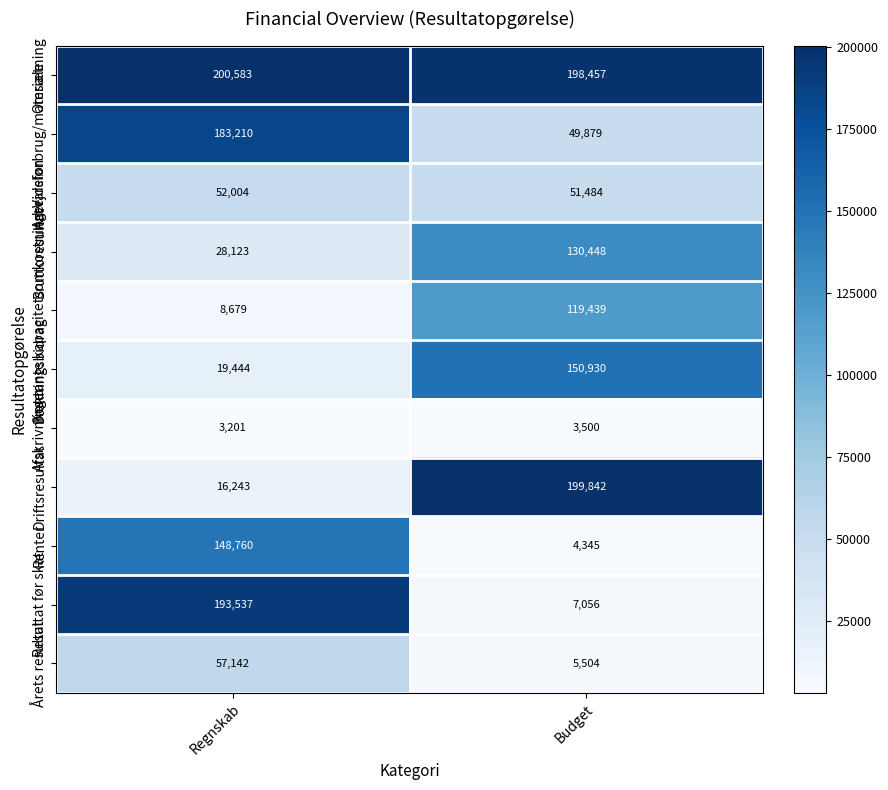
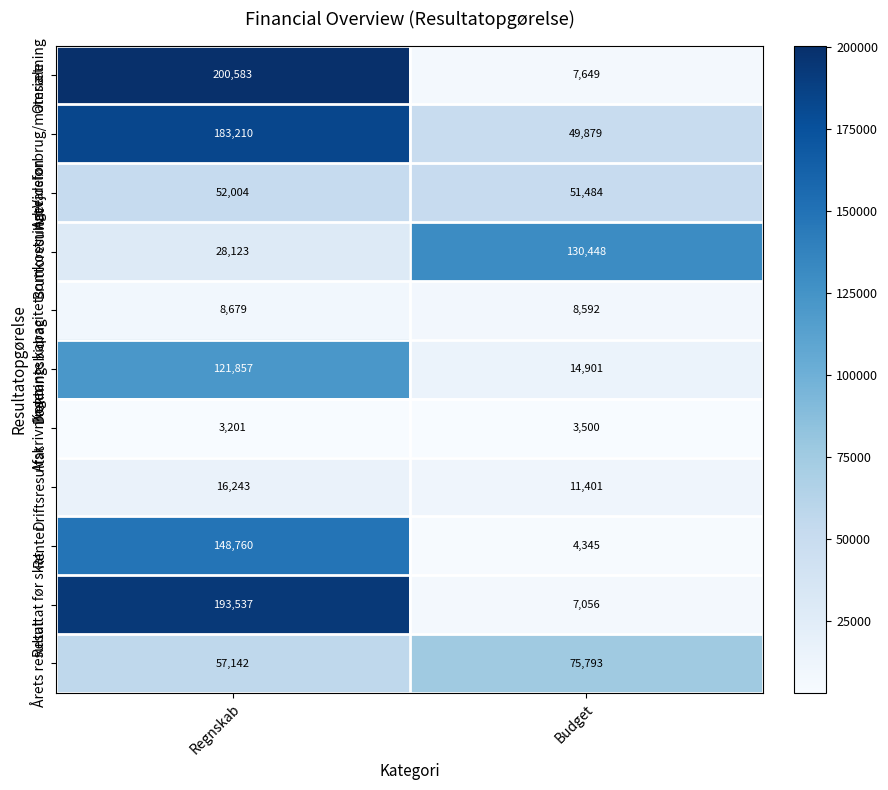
  {
    "Omsætning": {
      "Regnskab": "200,583",
-     "Budget": "198,457"
+     "Budget": "7,649"
    },
    "Vareforbrug/materiale": {
      "Regnskab": "183,210",
      "Budget": "49,879"
    },
    "Arbejdsløn": {
      "Regnskab": "52,004",
      "Budget": "51,484"
    },
    "Bruttoresultat": {
      "Regnskab": "28,123",
      "Budget": "130,448"
    },
    "Kontante kapacitetsomkostninger": {
      "Regnskab": "8,679",
-     "Budget": "119,439"
+     "Budget": "8,592"
    },
    "Dækningsbidrag": {
-     "Regnskab": "19,444",
-     "Budget": "150,930"
+     "Regnskab": "121,857",
+     "Budget": "14,901"
    },
    "Afskrivninger": {
      "Regnskab": "3,201",
      "Budget": "3,500"
    },
    "Driftsresultat": {
      "Regnskab": "16,243",
-     "Budget": "199,842"
+     "Budget": "11,401"
    },
    "Renter": {
      "Regnskab": "148,760",
      "Budget": "4,345"
    },
    "Resultat før skat": {
      "Regnskab": "193,537",
      "Budget": "7,056"
    },
    "Årets resultat": {
      "Regnskab": "57,142",
-     "Budget": "5,504"
+     "Budget": "75,793"
    }
  }
